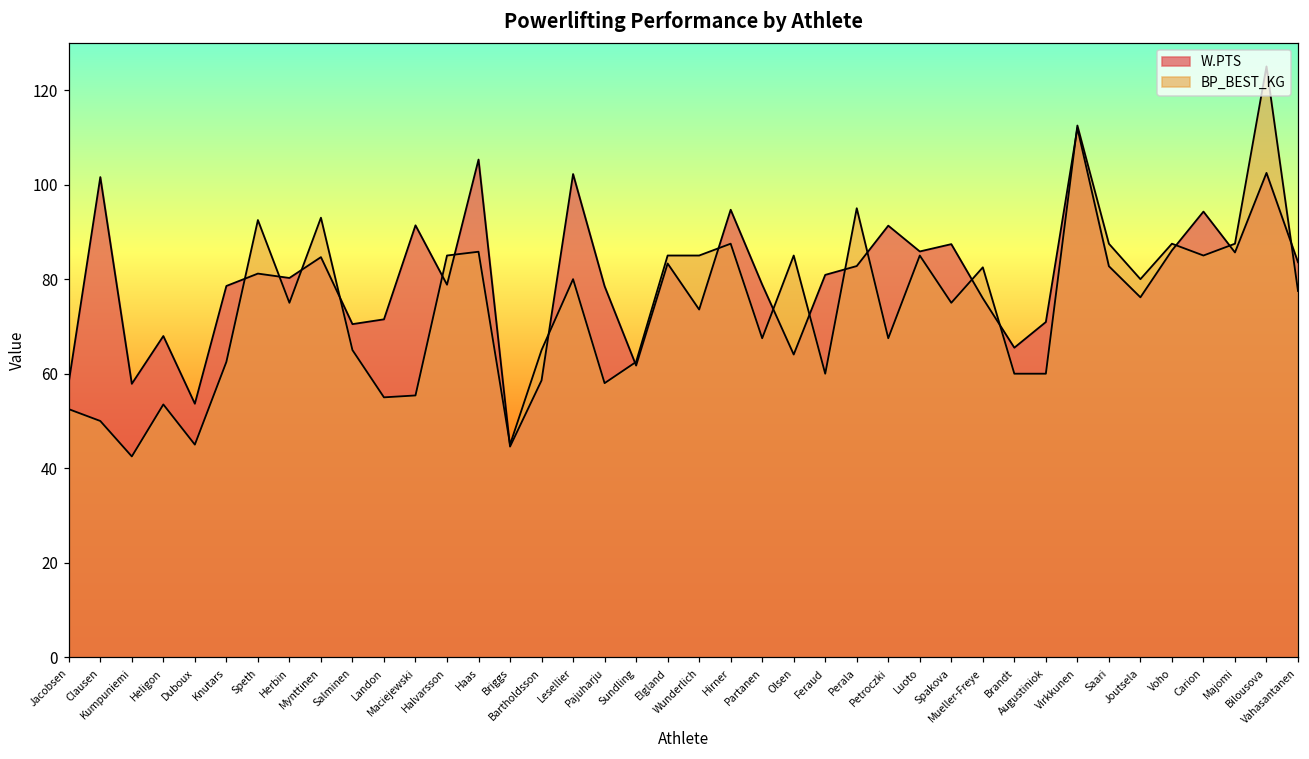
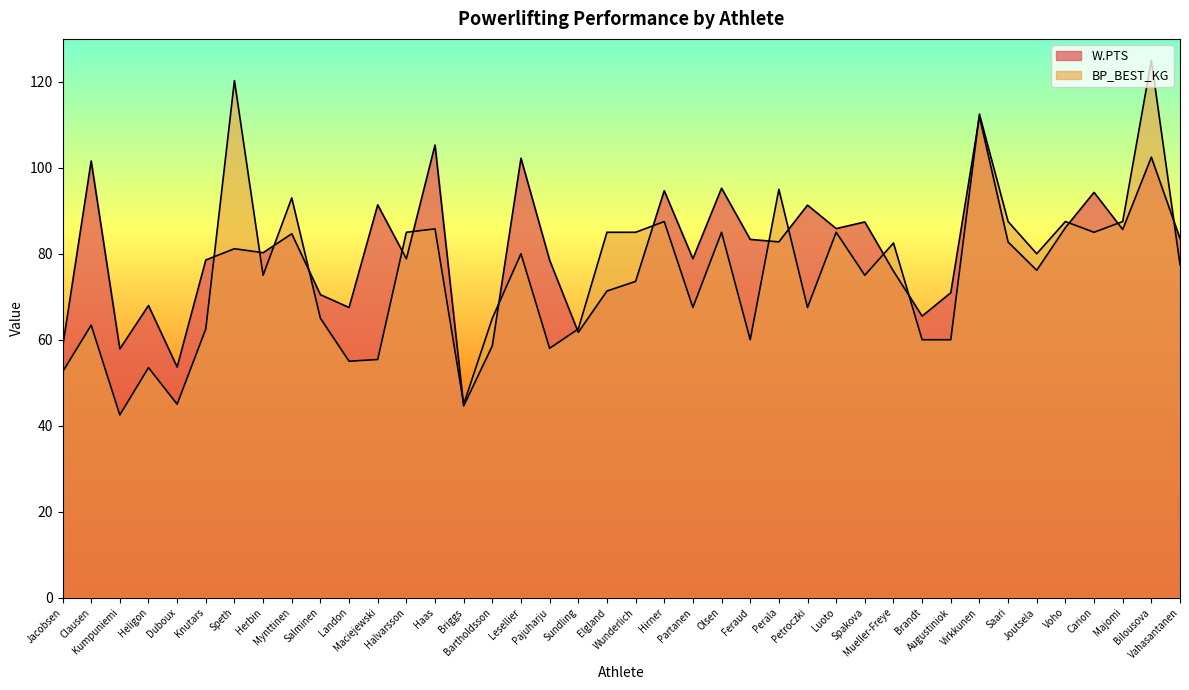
  {
    "W.PTS": {
      "Jacobsen": 58,
      "Clausen": 102,
      "Kumpuniemi": 58,
      "Heligon": 68,
      "Duboux": 54,
      "Knutars": 79,
      "Speth": 81,
      "Herbin": 80,
      "Mynttinen": 85,
      "Salminen": 70,
-     "Landon": 72,
+     "Landon": 68,
      "Maciejewski": 91,
      "Halvarsson": 79,
      "Haas": 105,
      "Bartholdsson": 59,
      "Lesellier": 102,
      "Pajuharju": 79,
      "Sundling": 62,
-     "Elgland": 83,
+     "Elgland": 71,
      "Wunderlich": 74,
      "Hirner": 95,
      "Partanen": 79,
-     "Olsen": 64,
-     "Feraud": 81,
+     "Olsen": 95,
+     "Feraud": 83,
      "Perala": 83,
      "Petroczki": 91,
      "Luoto": 86,
      "Spakova": 87,
      "Mueller-Freye": 76,
      "Brandt": 66,
      "Augustiniok": 71,
      "Saari": 83,
      "Joutsela": 76,
      "Voho": 86,
      "Carion": 94,
      "Majomi": 86,
      "Bilousova": 102,
      "Vahasantanen": 84
    },
    "BP_BEST_KG": {
      "Jacobsen": 53,
-     "Clausen": 50,
+     "Clausen": 63,
      "Kumpuniemi": 43,
      "Heligon": 54,
      "Duboux": 45,
      "Knutars": 63,
-     "Speth": 93,
+     "Speth": 120,
      "Herbin": 75,
      "Mynttinen": 93,
      "Salminen": 65,
      "Landon": 55,
      "Maciejewski": 55,
      "Halvarsson": 85,
      "Haas": 86,
      "Bartholdsson": 65,
      "Lesellier": 80,
      "Pajuharju": 58,
      "Sundling": 63,
      "Elgland": 85,
      "Wunderlich": 85,
      "Hirner": 88,
      "Partanen": 68,
      "Olsen": 85,
      "Feraud": 60,
      "Perala": 95,
      "Petroczki": 68,
      "Luoto": 85,
      "Spakova": 75,
      "Mueller-Freye": 83,
      "Brandt": 60,
      "Augustiniok": 60,
      "Saari": 88,
      "Joutsela": 80,
      "Voho": 88,
      "Carion": 85,
      "Majomi": 88,
      "Vahasantanen": 78
    }
  }
